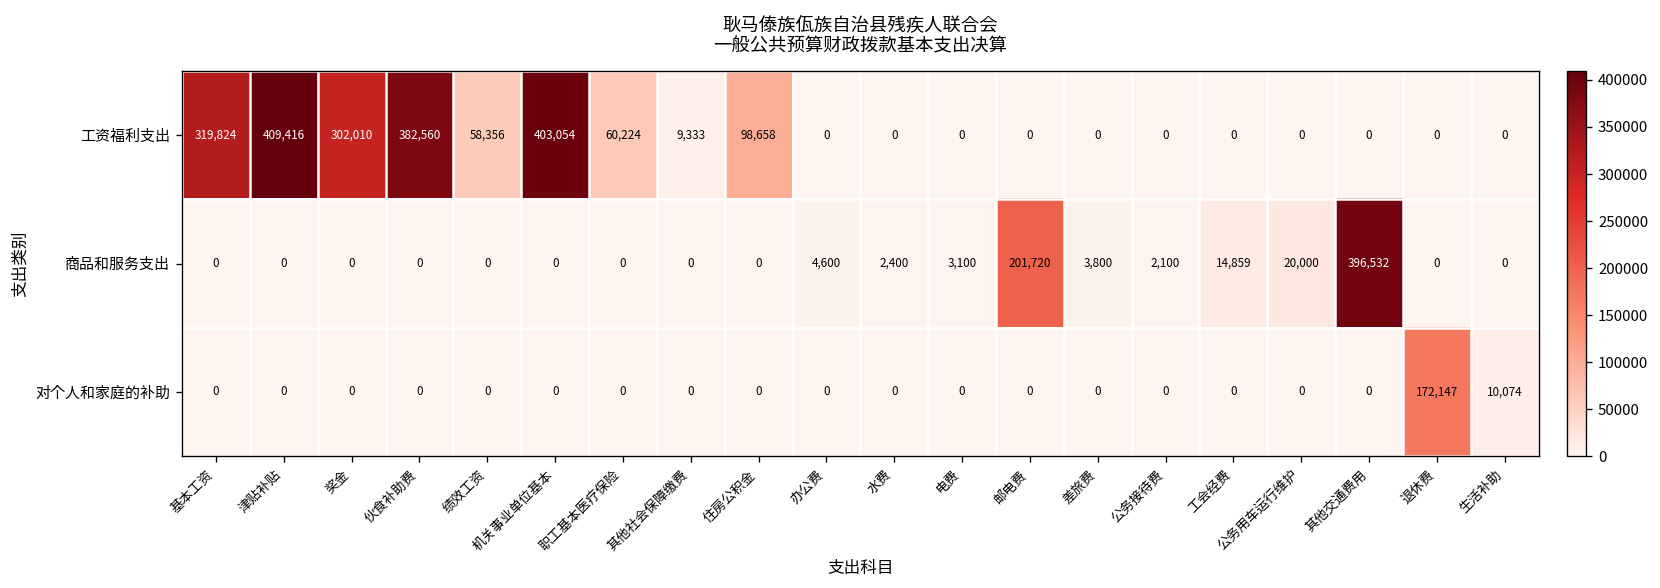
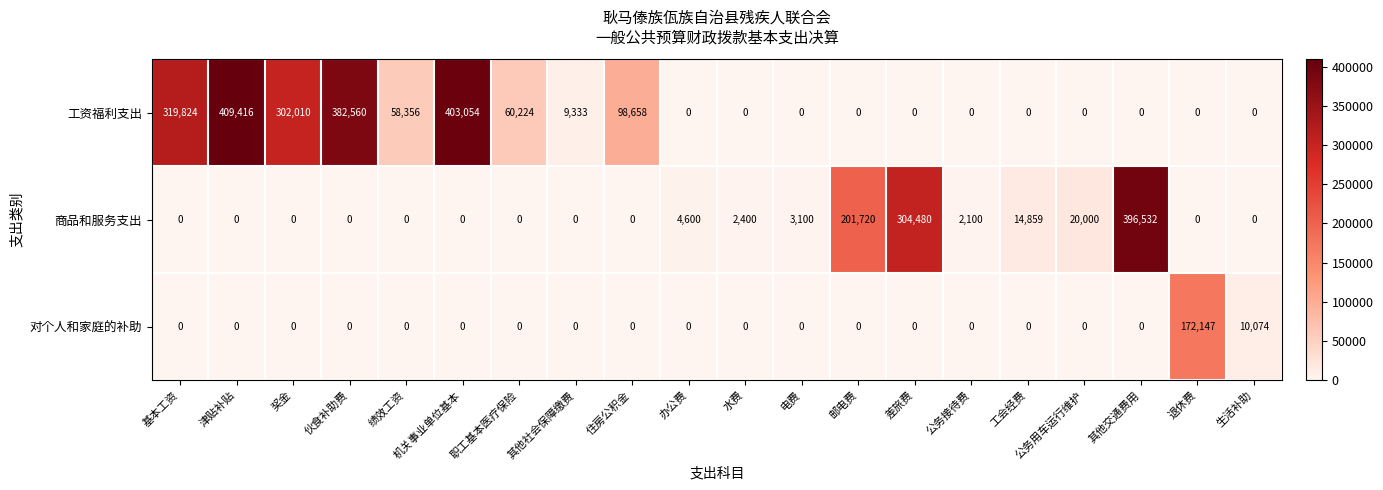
  {
    "工资福利支出": {
      "基本工资": "319,824",
      "津贴补贴": "409,416",
      "奖金": "302,010",
      "伙食补助费": "382,560",
      "绩效工资": "58,356",
      "机关事业单位基本": "403,054",
      "职工基本医疗保险": "60,224",
      "其他社会保障缴费": "9,333",
      "住房公积金": "98,658",
      "办公费": "0",
      "水费": "0",
      "电费": "0",
      "邮电费": "0",
      "差旅费": "0",
      "公务接待费": "0",
      "工会经费": "0",
      "公务用车运行维护": "0",
      "其他交通费用": "0",
      "退休费": "0",
      "生活补助": "0"
    },
    "商品和服务支出": {
      "基本工资": "0",
      "津贴补贴": "0",
      "奖金": "0",
      "伙食补助费": "0",
      "绩效工资": "0",
      "机关事业单位基本": "0",
      "职工基本医疗保险": "0",
      "其他社会保障缴费": "0",
      "住房公积金": "0",
      "办公费": "4,600",
      "水费": "2,400",
      "电费": "3,100",
      "邮电费": "201,720",
-     "差旅费": "3,800",
+     "差旅费": "304,480",
      "公务接待费": "2,100",
      "工会经费": "14,859",
      "公务用车运行维护": "20,000",
      "其他交通费用": "396,532",
      "退休费": "0",
      "生活补助": "0"
    },
    "对个人和家庭的补助": {
      "基本工资": "0",
      "津贴补贴": "0",
      "奖金": "0",
      "伙食补助费": "0",
      "绩效工资": "0",
      "机关事业单位基本": "0",
      "职工基本医疗保险": "0",
      "其他社会保障缴费": "0",
      "住房公积金": "0",
      "办公费": "0",
      "水费": "0",
      "电费": "0",
      "邮电费": "0",
      "差旅费": "0",
      "公务接待费": "0",
      "工会经费": "0",
      "公务用车运行维护": "0",
      "其他交通费用": "0",
      "退休费": "172,147",
      "生活补助": "10,074"
    }
  }
